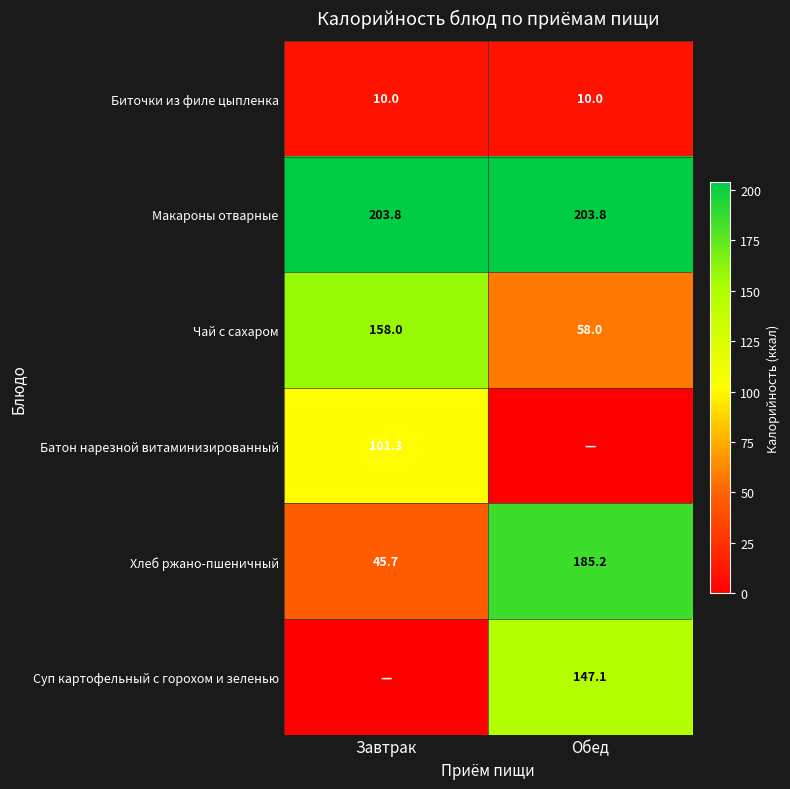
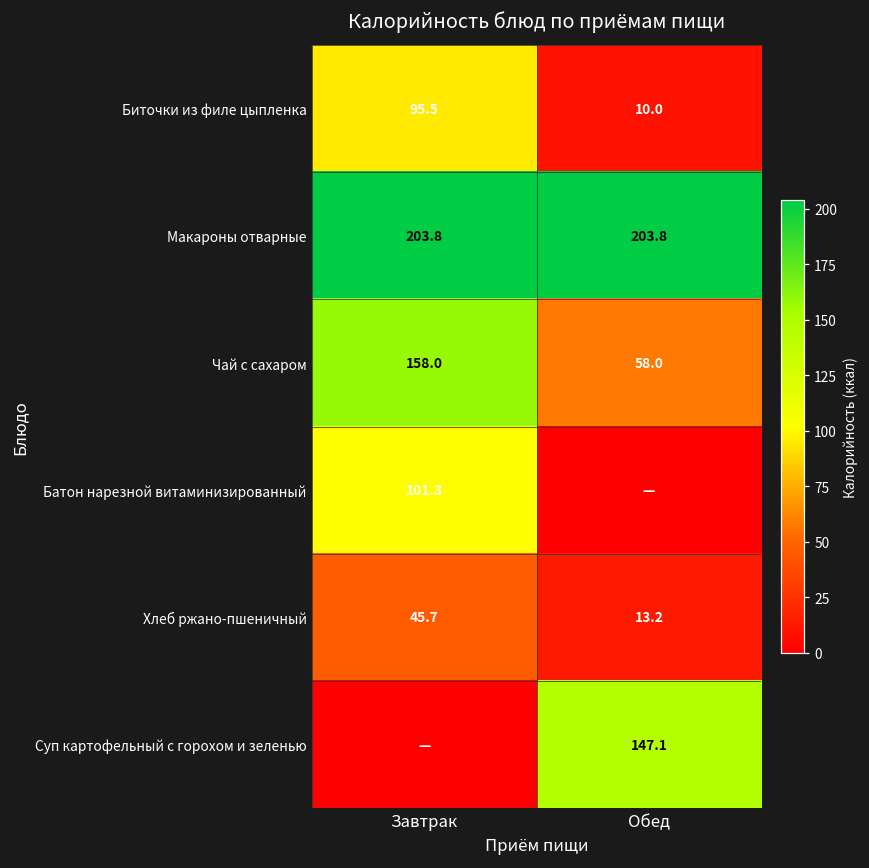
  {
    "Биточки из филе цыпленка": {
-     "Завтрак": 10.0,
+     "Завтрак": 95.5,
      "Обед": 10.0
    },
    "Макароны отварные": {
      "Завтрак": 203.8,
      "Обед": 203.8
    },
    "Чай с сахаром": {
      "Завтрак": 158.0,
      "Обед": 58.0
    },
    "Батон нарезной витаминизированный": {
      "Завтрак": 101.3
    },
    "Хлеб ржано-пшеничный": {
      "Завтрак": 45.7,
-     "Обед": 185.2
+     "Обед": 13.2
    },
    "Суп картофельный с горохом и зеленью": {
      "Обед": 147.1
    }
  }
